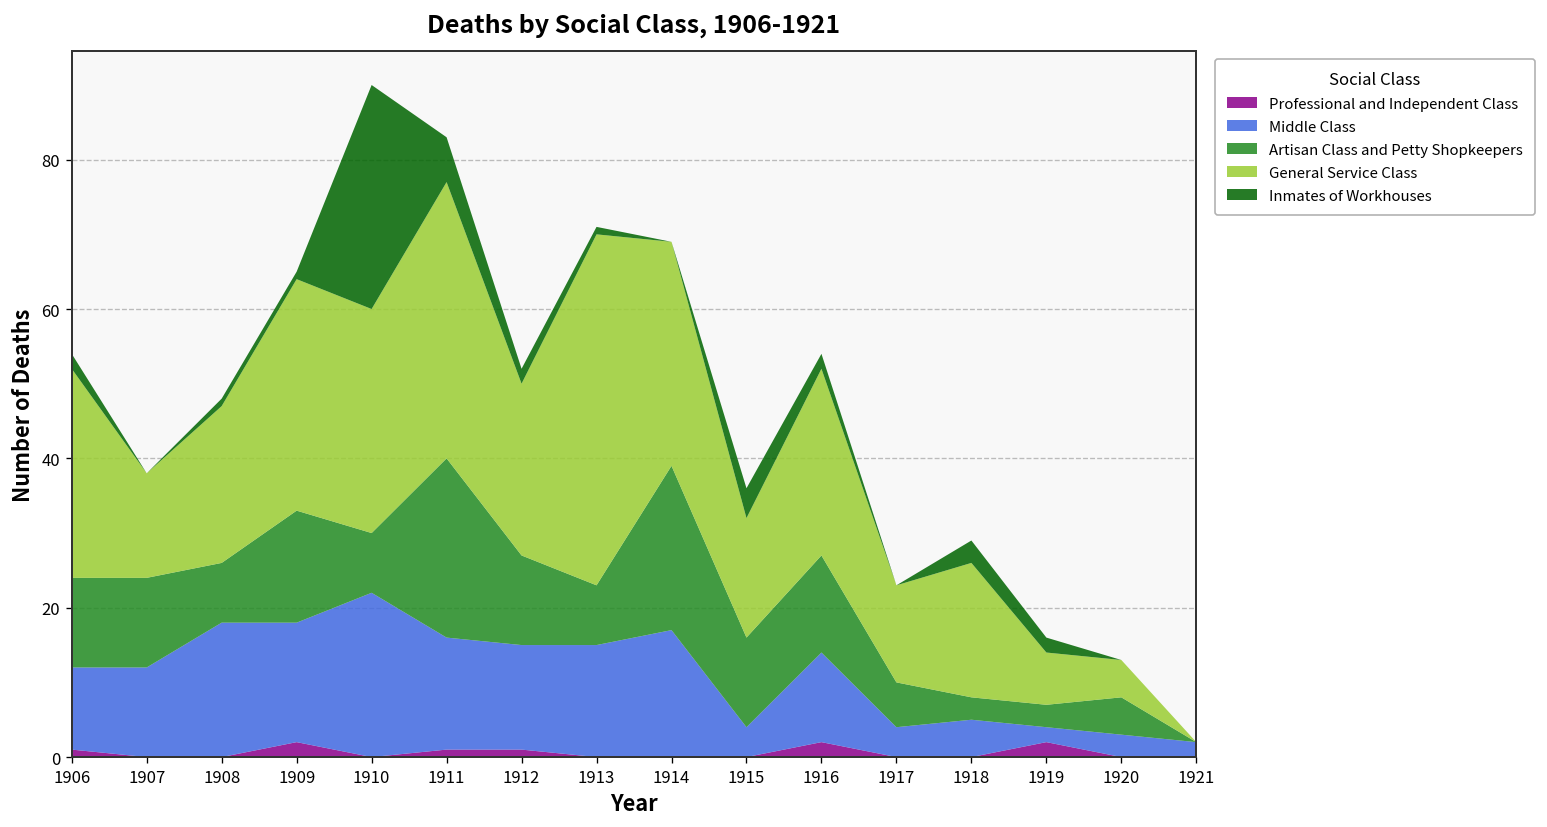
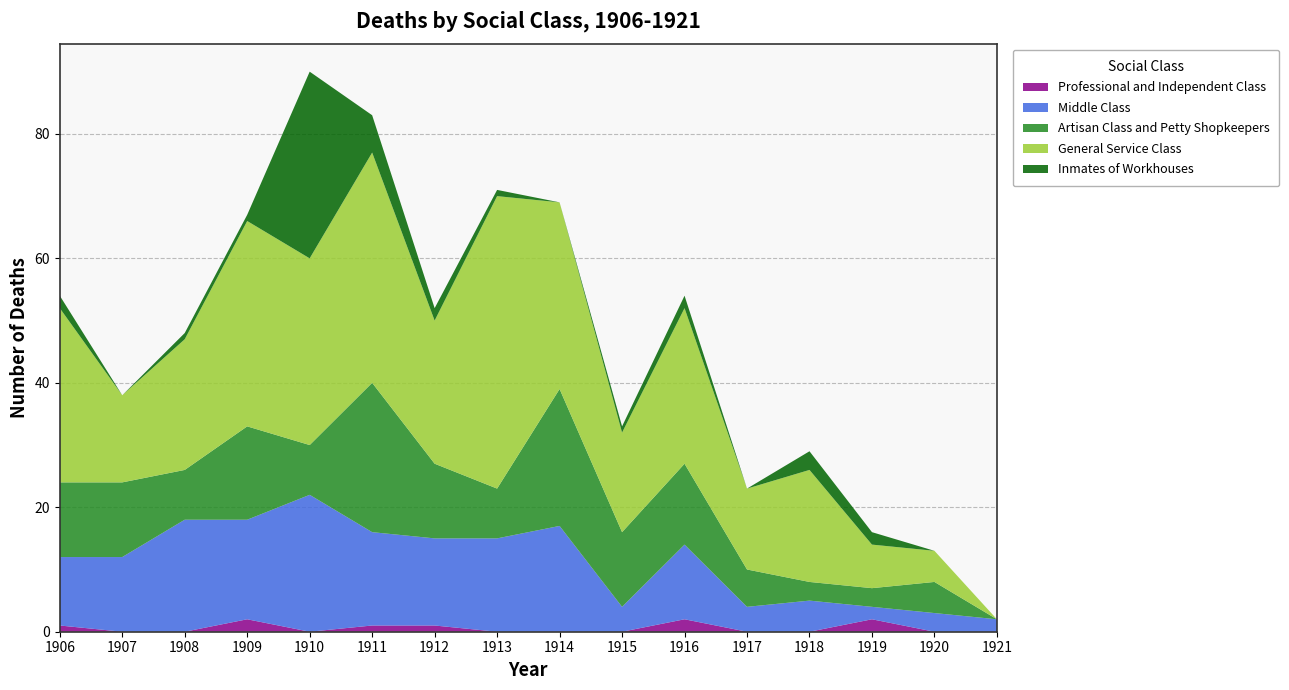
  {
    "Professional and Independent Class": {
      "1906": 1,
      "1907": 0,
      "1908": 0,
      "1909": 2,
      "1910": 0,
      "1911": 1,
      "1912": 1,
      "1913": 0,
      "1914": 0,
      "1915": 0,
      "1916": 2,
      "1917": 0,
      "1918": 0,
      "1919": 2,
      "1920": 0,
      "1921": 0
    },
    "Artisan Class and Petty Shopkeepers": {
      "1906": 12,
      "1907": 12,
      "1908": 8,
      "1909": 15,
      "1910": 8,
      "1911": 24,
      "1912": 12,
      "1913": 8,
      "1914": 22,
      "1915": 12,
      "1916": 13,
      "1917": 6,
      "1918": 3,
      "1919": 3,
      "1920": 5
    },
    "General Service Class": {
      "1906": 28,
      "1908": 21,
-     "1909": 31,
+     "1909": 33,
      "1910": 30,
      "1911": 37,
      "1912": 23,
      "1913": 47,
      "1915": 16,
      "1916": 25,
      "1918": 18,
      "1919": 7
    },
    "Inmates of Workhouses": {
      "1906": 2,
      "1908": 1,
      "1909": 1,
      "1910": 30,
      "1911": 6,
      "1912": 2,
      "1913": 1,
-     "1915": 4,
+     "1915": 1,
      "1916": 2,
      "1918": 3,
      "1919": 2
    }
  }
